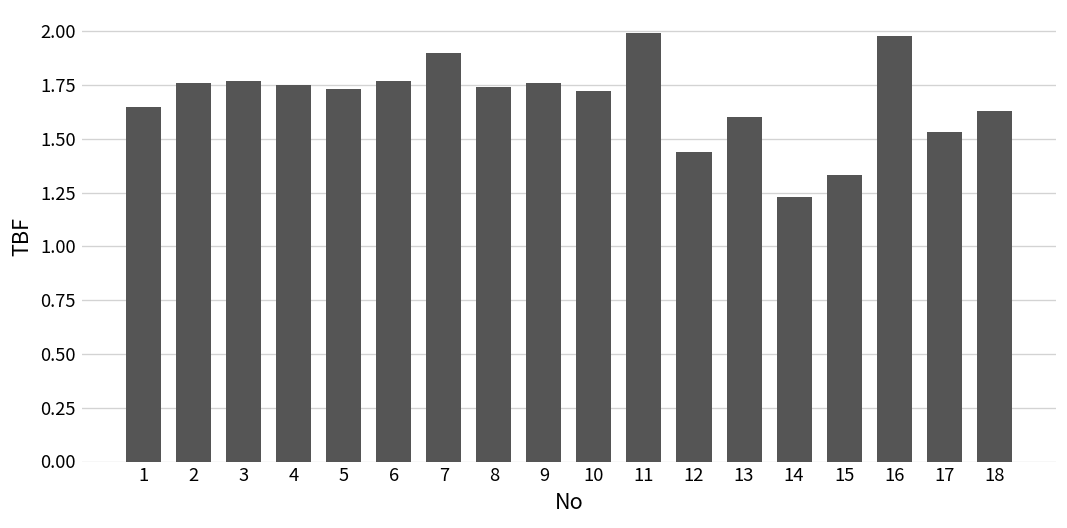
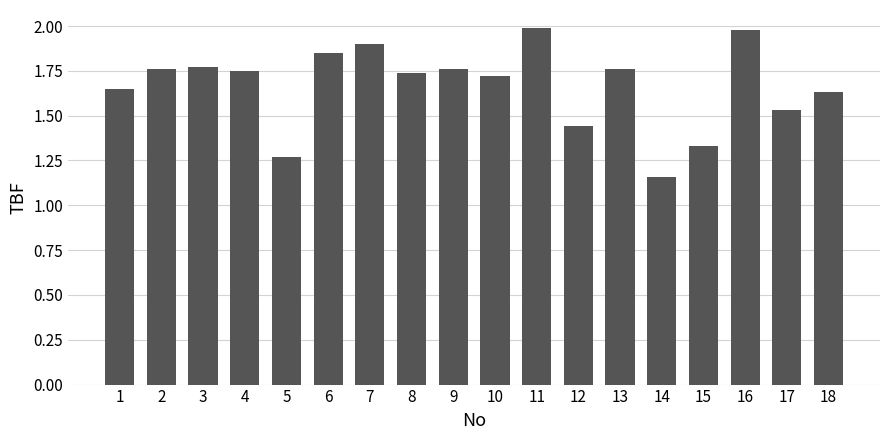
  {
    "1": 1.65,
    "2": 1.76,
    "3": 1.77,
    "4": 1.75,
-   "5": 1.73,
-   "6": 1.77,
+   "5": 1.27,
+   "6": 1.85,
    "7": 1.90,
    "8": 1.74,
    "9": 1.76,
    "10": 1.72,
    "11": 1.99,
    "12": 1.44,
-   "13": 1.60,
-   "14": 1.23,
+   "13": 1.76,
+   "14": 1.16,
    "15": 1.33,
    "16": 1.98,
    "17": 1.53,
    "18": 1.63
  }
